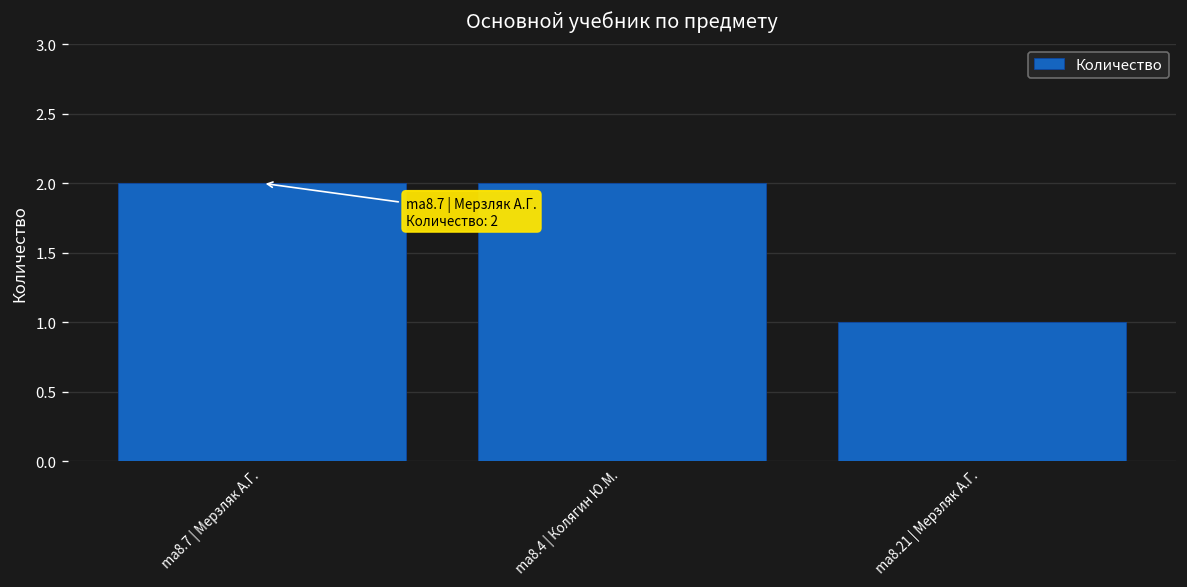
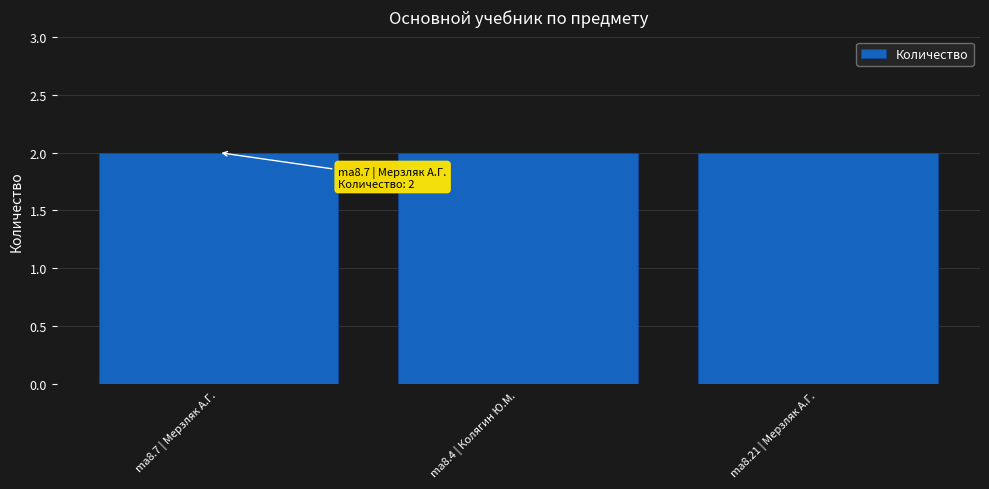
  {
    "ma8.4 | Колягин Ю.М.": 2,
-   "ma8.21 | Мерзляк А.Г.": 1
+   "ma8.21 | Мерзляк А.Г.": 2
  }
